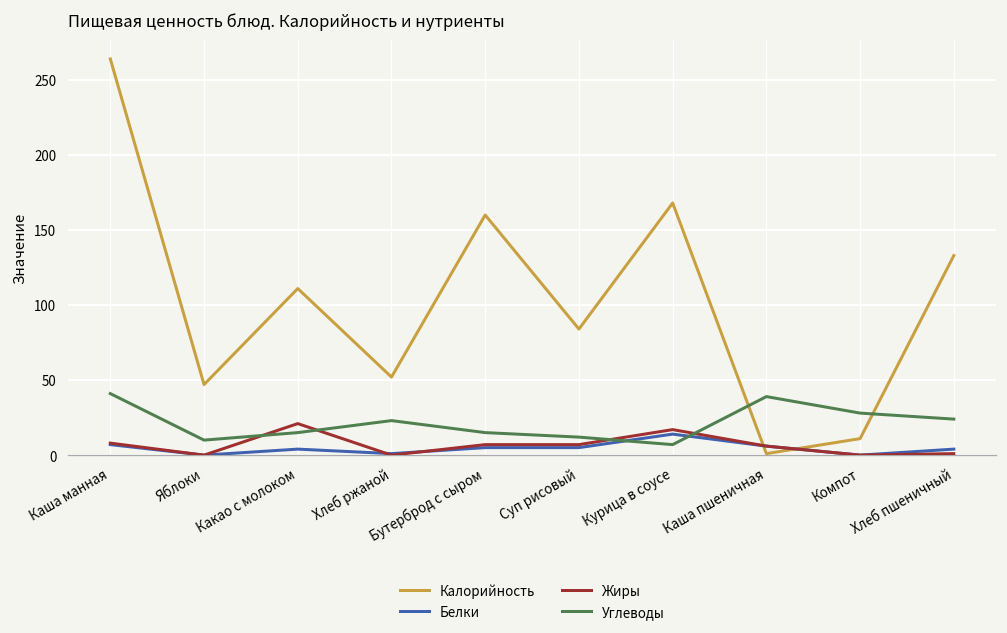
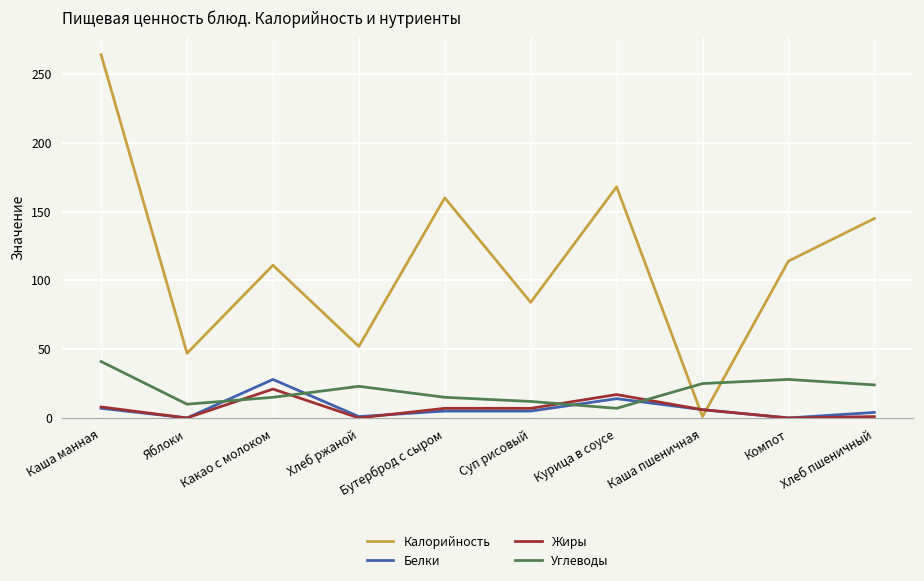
  {
    "Калорийность": {
      "Каша манная": 264,
      "Яблоки": 47,
      "Какао с молоком": 111,
      "Хлеб ржаной": 52,
      "Бутерброд с сыром": 160,
      "Суп рисовый": 84,
      "Курица в соусе": 168,
      "Каша пшеничная": 1,
-     "Компот": 11,
-     "Хлеб пшеничный": 133
+     "Компот": 114,
+     "Хлеб пшеничный": 145
    },
    "Белки": {
-     "Какао с молоком": 4,
+     "Какао с молоком": 28,
      "Курица в соусе": 14,
      "Хлеб пшеничный": 4
    },
    "Жиры": {
      "Какао с молоком": 21,
      "Курица в соусе": 17,
      "Хлеб пшеничный": 1
    },
    "Углеводы": {
      "Каша манная": 41,
      "Яблоки": 10,
      "Какао с молоком": 15,
      "Хлеб ржаной": 23,
      "Бутерброд с сыром": 15,
      "Суп рисовый": 12,
      "Курица в соусе": 7,
-     "Каша пшеничная": 39,
+     "Каша пшеничная": 25,
      "Компот": 28,
      "Хлеб пшеничный": 24
    }
  }
